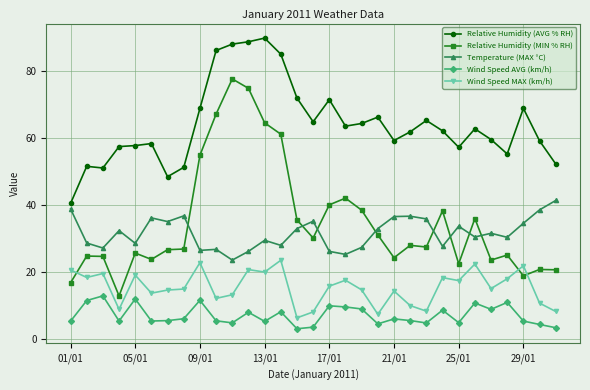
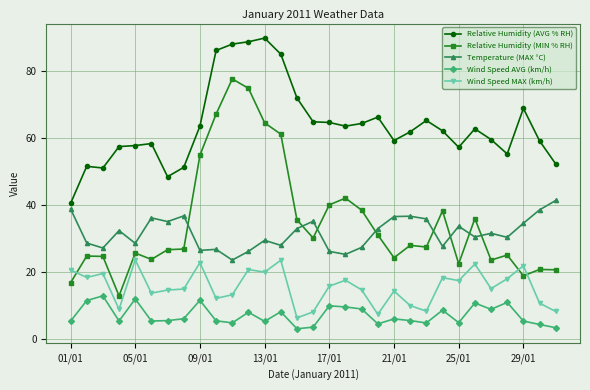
  {
    "Relative Humidity (AVG % RH)": {
      "01/01": 41,
      "05/01": 58,
-     "09/01": 69,
+     "09/01": 64,
      "13/01": 90,
-     "17/01": 72,
+     "17/01": 65,
      "21/01": 59,
      "25/01": 57,
      "29/01": 69
    },
    "Wind Speed MAX (km/h)": {
      "01/01": 21,
-     "05/01": 19,
+     "05/01": 24,
      "09/01": 23,
      "13/01": 20,
      "17/01": 16,
      "21/01": 14,
      "25/01": 17,
      "29/01": 22
    }
  }
